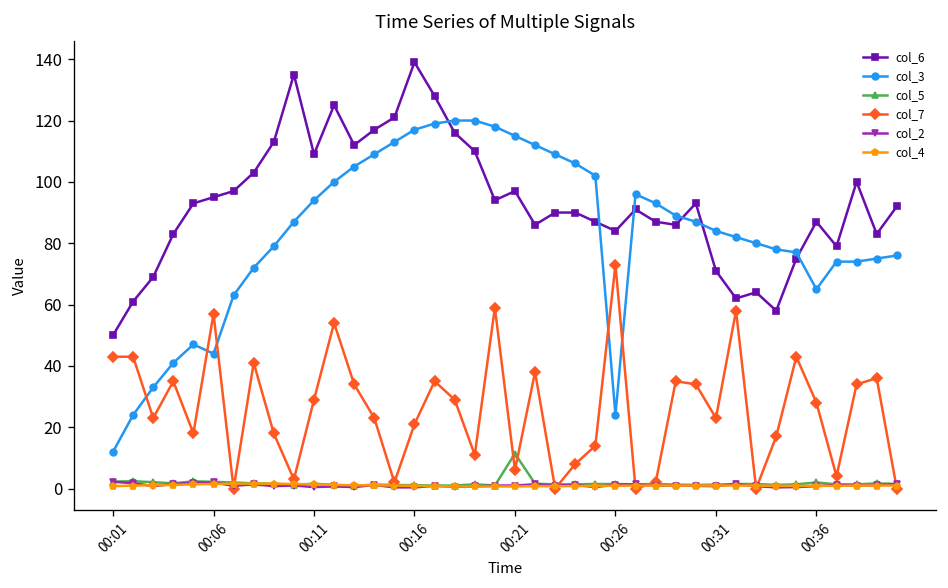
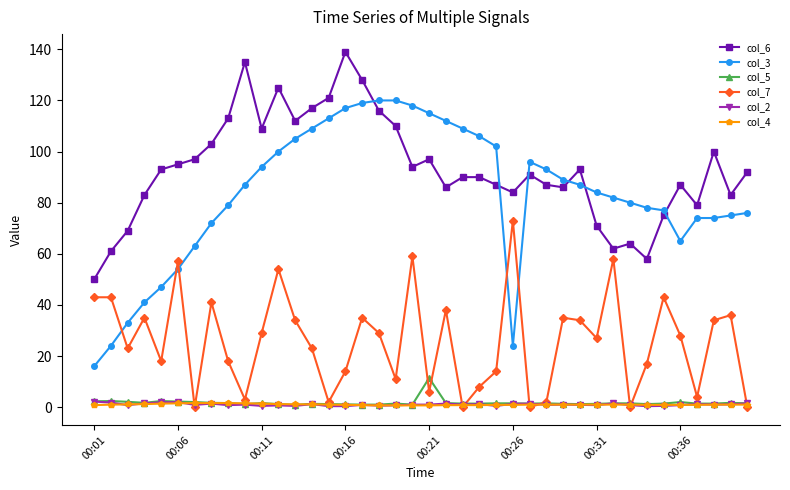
  {
    "col_3": {
-     "00:01": 12,
-     "00:06": 44,
+     "00:01": 16,
+     "00:06": 54,
      "00:11": 94,
      "00:16": 117,
      "00:21": 115,
      "00:26": 24,
      "00:31": 84,
      "00:36": 65
    },
    "col_5": {
      "00:21": 11,
      "00:36": 2
    },
    "col_7": {
      "00:01": 43,
      "00:06": 57,
      "00:11": 29,
-     "00:16": 21,
+     "00:16": 14,
      "00:21": 6,
      "00:26": 73,
-     "00:31": 23,
+     "00:31": 27,
      "00:36": 28
    },
    "col_4": {
      "00:01": 1
    }
  }
